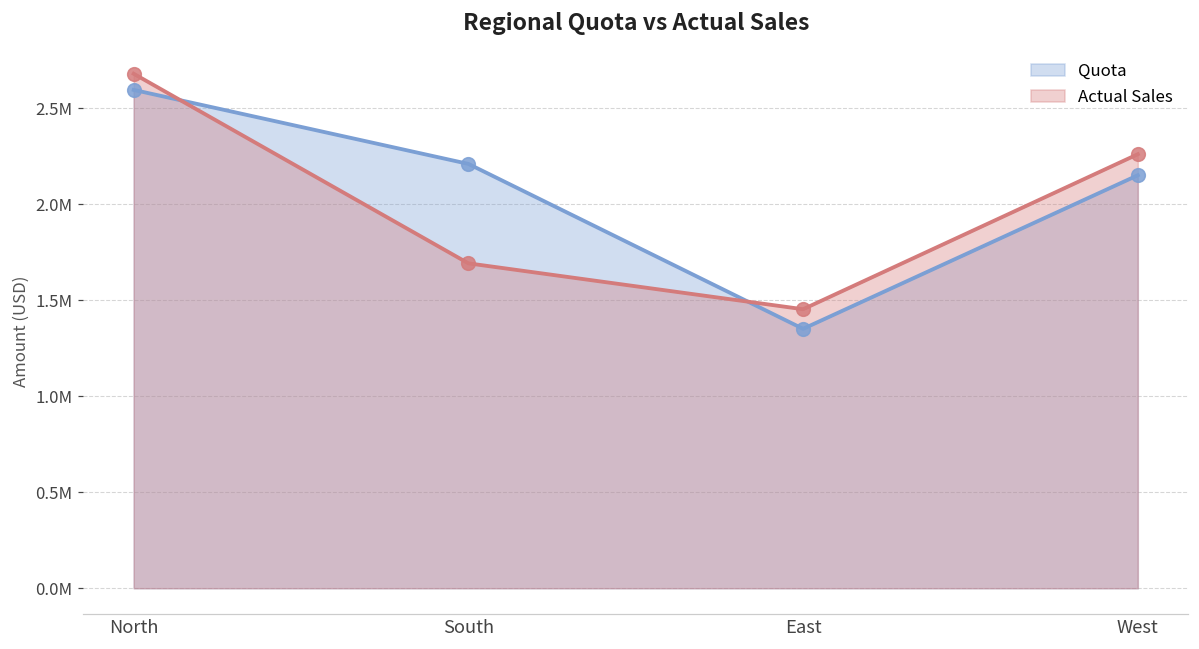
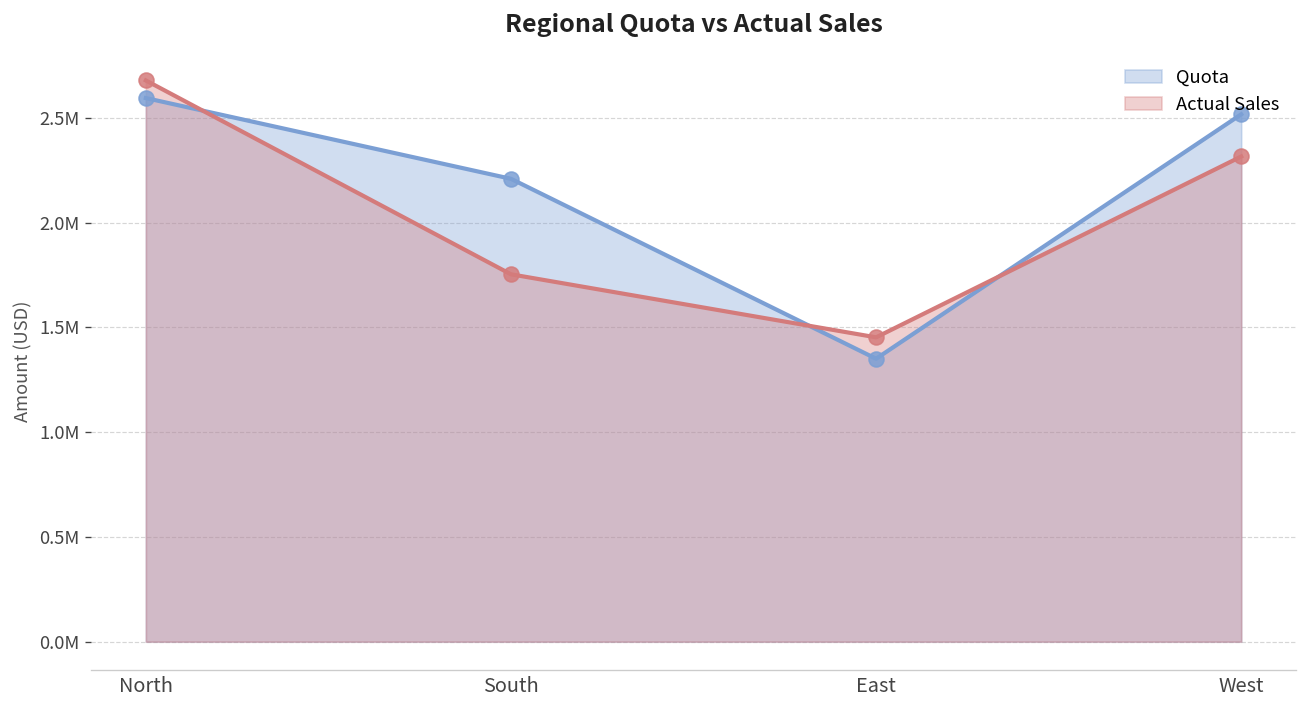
  {
    "Quota": {
      "North": 2590000,
      "South": 2210000,
      "East": 1350000,
-     "West": 2150000
+     "West": 2520000
    },
    "Actual Sales": {
      "North": 2680000,
-     "South": 1690000,
+     "South": 1750000,
      "East": 1450000,
-     "West": 2260000
+     "West": 2320000
    }
  }
